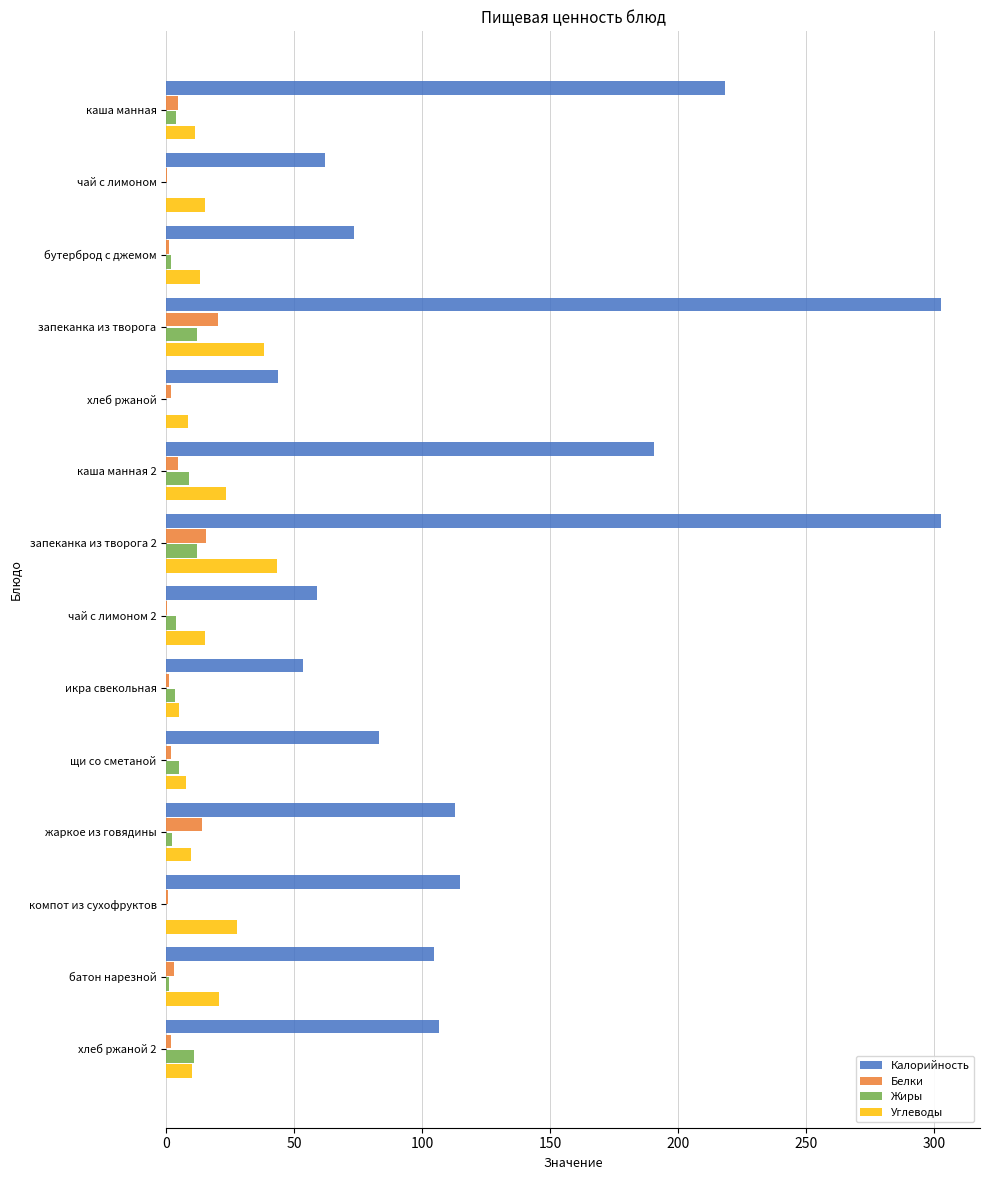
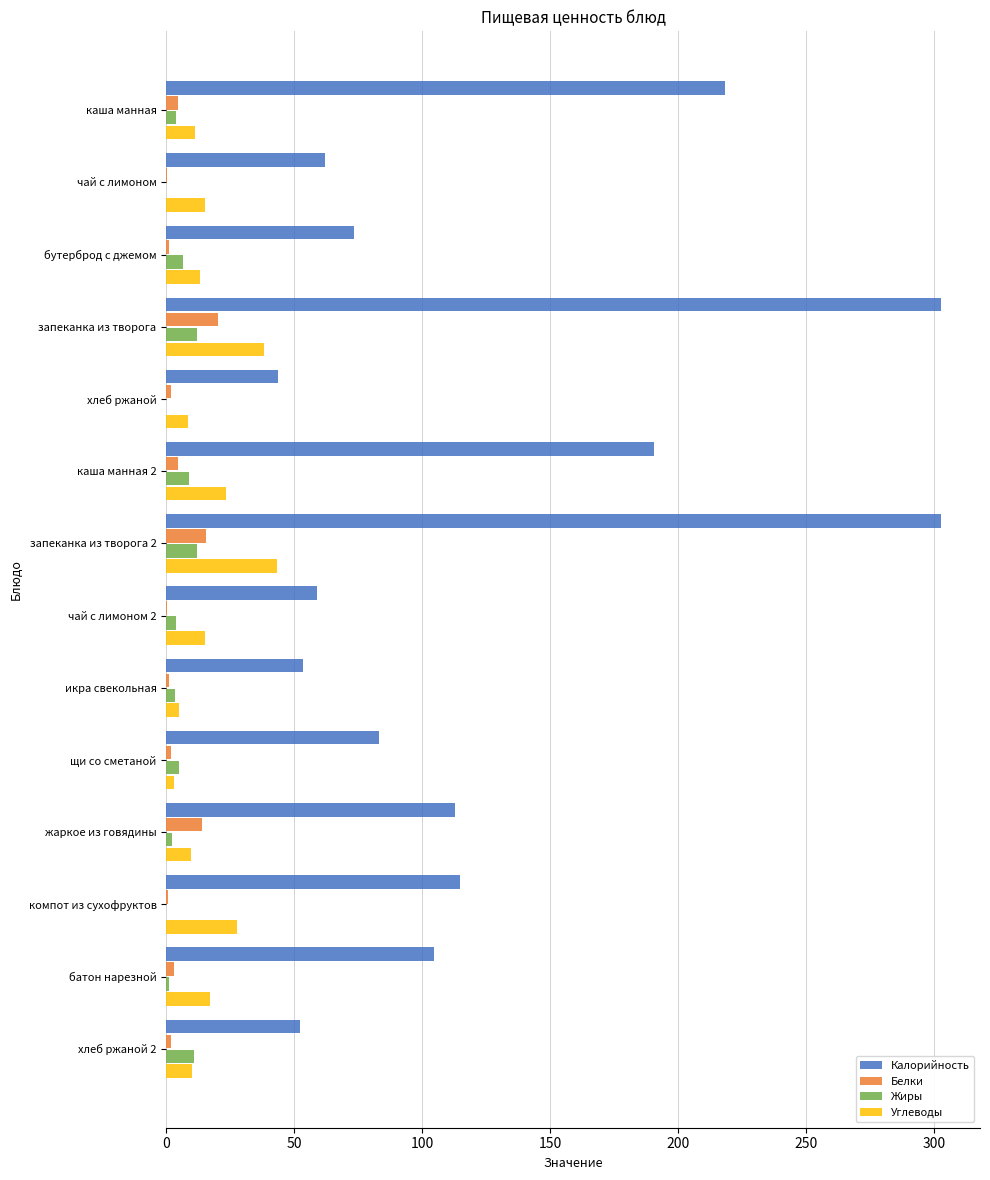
  {
    "Калорийность": {
      "каша манная": 219,
      "чай с лимоном": 62,
      "бутерброд с джемом": 73,
      "запеканка из творога": 303,
      "хлеб ржаной": 44,
      "каша манная 2": 191,
      "запеканка из творога 2": 303,
      "чай с лимоном 2": 59,
      "икра свекольная": 53,
      "щи со сметаной": 83,
      "жаркое из говядины": 113,
      "компот из сухофруктов": 115,
      "батон нарезной": 105,
-     "хлеб ржаной 2": 107
+     "хлеб ржаной 2": 52
    },
    "Белки": {
      "каша манная": 5,
      "бутерброд с джемом": 1,
      "запеканка из творога": 20,
      "хлеб ржаной": 2,
      "каша манная 2": 4,
      "запеканка из творога 2": 15,
      "щи со сметаной": 2,
      "жаркое из говядины": 14,
      "батон нарезной": 3,
      "хлеб ржаной 2": 2
    },
    "Жиры": {
      "каша манная": 4,
-     "бутерброд с джемом": 2,
+     "бутерброд с джемом": 7,
      "запеканка из творога": 12,
      "каша манная 2": 9,
      "запеканка из творога 2": 12,
      "чай с лимоном 2": 4,
      "икра свекольная": 3,
      "щи со сметаной": 5,
      "жаркое из говядины": 2,
      "батон нарезной": 1,
      "хлеб ржаной 2": 11
    },
    "Углеводы": {
      "каша манная": 11,
      "чай с лимоном": 15,
      "бутерброд с джемом": 13,
      "запеканка из творога": 38,
      "хлеб ржаной": 8,
      "каша манная 2": 23,
      "запеканка из творога 2": 43,
      "чай с лимоном 2": 15,
      "икра свекольная": 5,
-     "щи со сметаной": 8,
+     "щи со сметаной": 3,
      "жаркое из говядины": 10,
      "компот из сухофруктов": 28,
-     "батон нарезной": 21,
+     "батон нарезной": 17,
      "хлеб ржаной 2": 10
    }
  }
